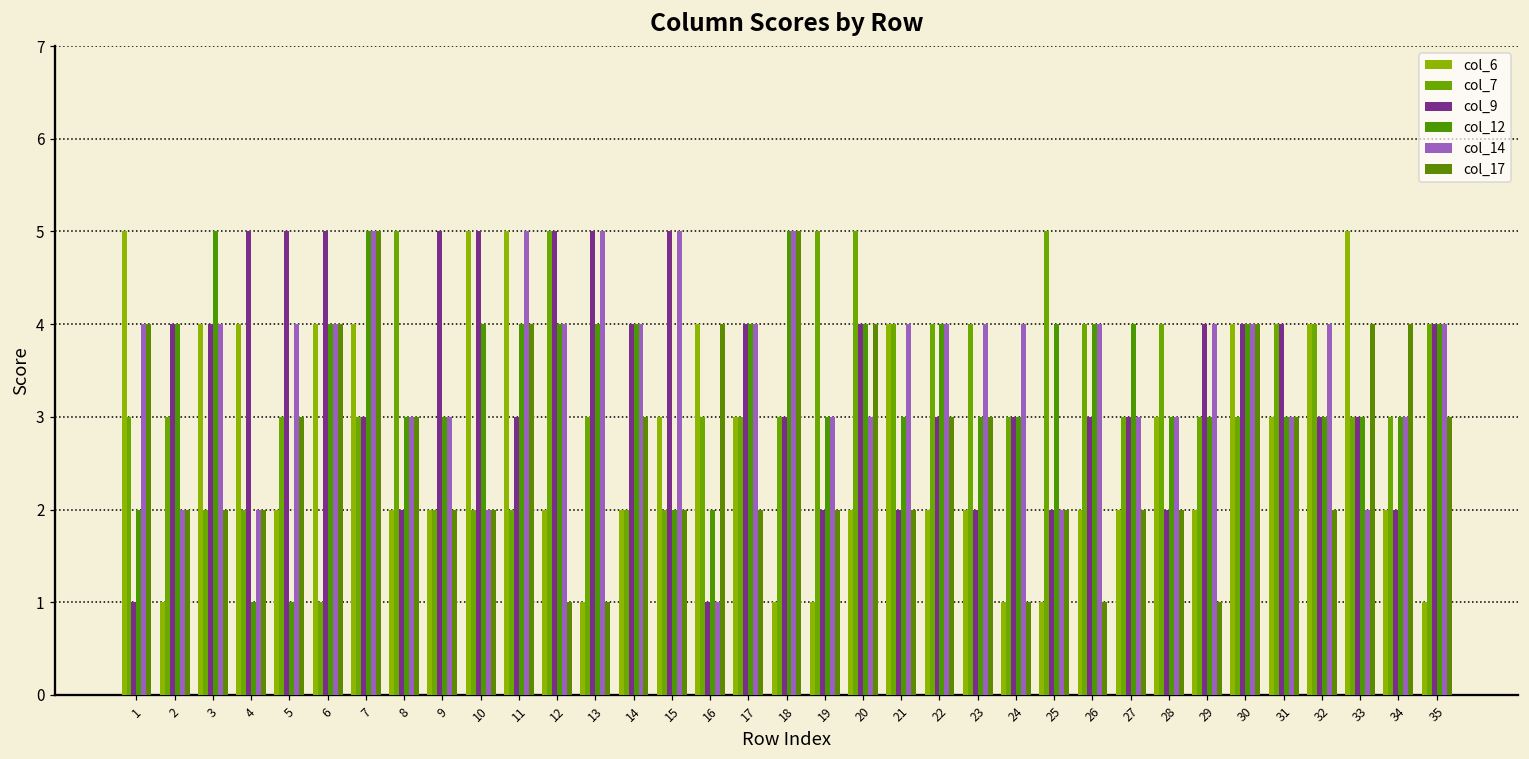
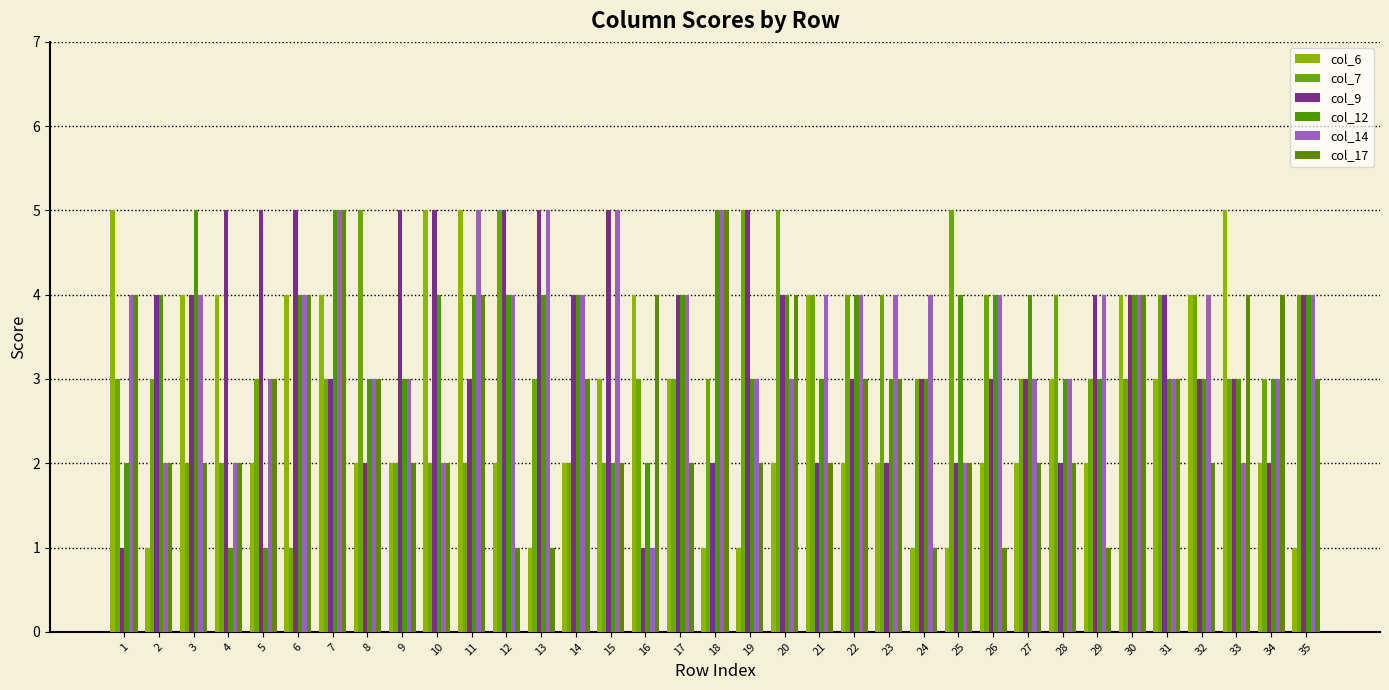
  {
    "col_9": {
      "1": 1,
      "2": 4,
      "3": 4,
      "4": 5,
      "5": 5,
      "6": 5,
      "7": 3,
      "8": 2,
      "9": 5,
      "10": 5,
      "11": 3,
      "12": 5,
      "13": 5,
      "14": 4,
      "15": 5,
      "16": 1,
      "17": 4,
-     "18": 3,
-     "19": 2,
+     "18": 2,
+     "19": 5,
      "20": 4,
      "21": 2,
      "22": 3,
      "23": 2,
      "24": 3,
      "25": 2,
      "26": 3,
      "27": 3,
      "28": 2,
      "29": 4,
      "30": 4,
      "31": 4,
      "32": 3,
      "33": 3,
      "34": 2,
      "35": 4
    },
    "col_14": {
      "1": 4,
      "2": 2,
      "3": 4,
      "4": 2,
-     "5": 4,
+     "5": 3,
      "6": 4,
      "7": 5,
      "8": 3,
      "9": 3,
      "10": 2,
      "11": 5,
      "12": 4,
      "13": 5,
      "14": 4,
      "15": 5,
      "16": 1,
      "17": 4,
      "18": 5,
      "19": 3,
      "20": 3,
      "21": 4,
      "22": 4,
      "23": 4,
      "24": 4,
      "25": 2,
      "26": 4,
      "27": 3,
      "28": 3,
      "29": 4,
      "30": 4,
      "31": 3,
      "32": 4,
      "33": 2,
      "34": 3,
      "35": 4
    }
  }
